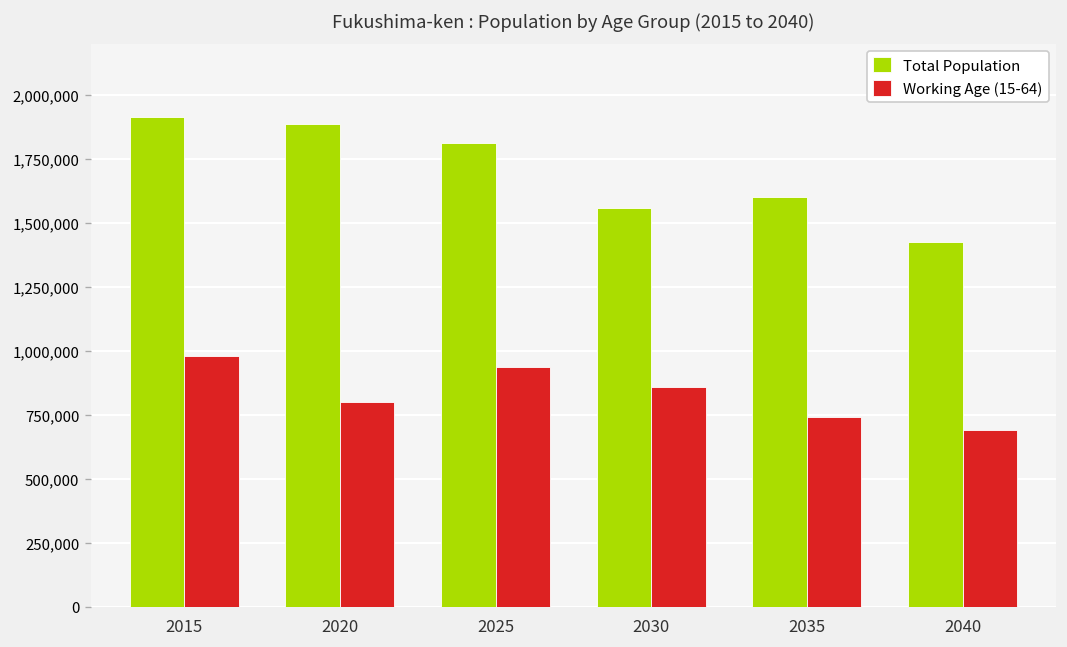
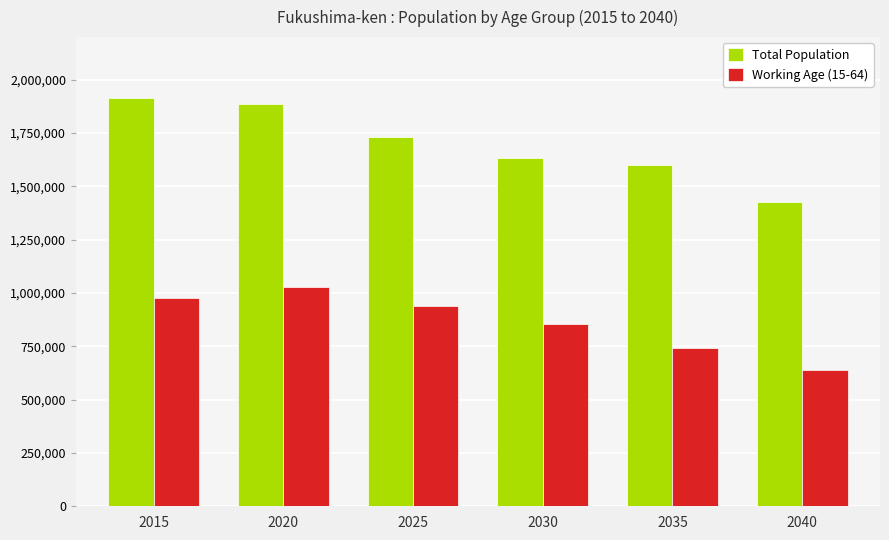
  {
    "Total Population": {
      "2015": "1,910,000",
      "2020": "1,890,000",
-     "2025": "1,810,000",
-     "2030": "1,560,000",
+     "2025": "1,730,000",
+     "2030": "1,640,000",
      "2035": "1,600,000",
      "2040": "1,430,000"
    },
    "Working Age (15-64)": {
      "2015": "980,000",
-     "2020": "800,000",
+     "2020": "1,030,000",
      "2025": "940,000",
      "2030": "860,000",
      "2035": "740,000",
-     "2040": "690,000"
+     "2040": "640,000"
    }
  }
